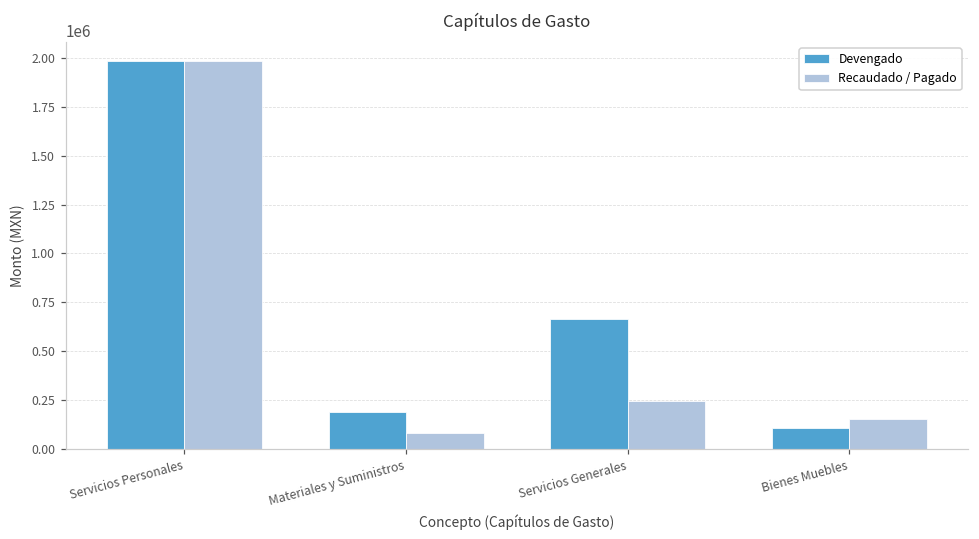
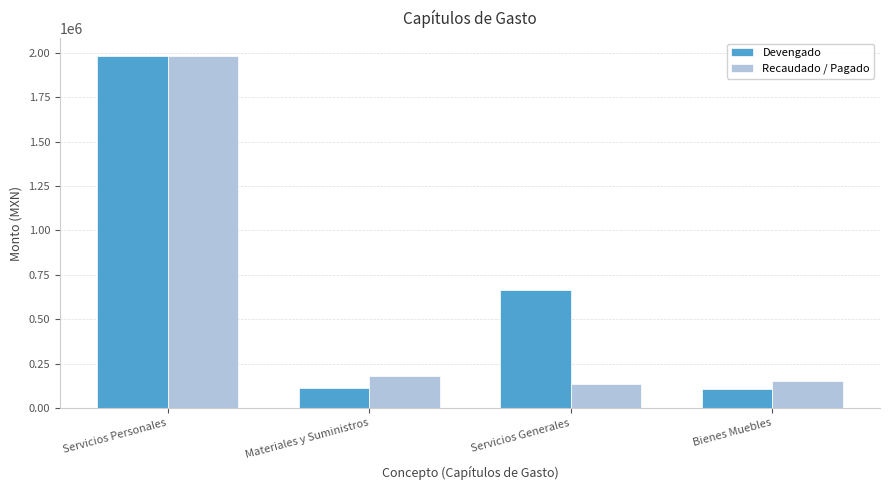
  {
    "Devengado": {
      "Servicios Personales": 1980000,
-     "Materiales y Suministros": 190000,
+     "Materiales y Suministros": 110000,
      "Servicios Generales": 670000,
      "Bienes Muebles": 110000
    },
    "Recaudado / Pagado": {
      "Servicios Personales": 1980000,
-     "Materiales y Suministros": 80000,
-     "Servicios Generales": 250000,
+     "Materiales y Suministros": 180000,
+     "Servicios Generales": 130000,
      "Bienes Muebles": 150000
    }
  }
